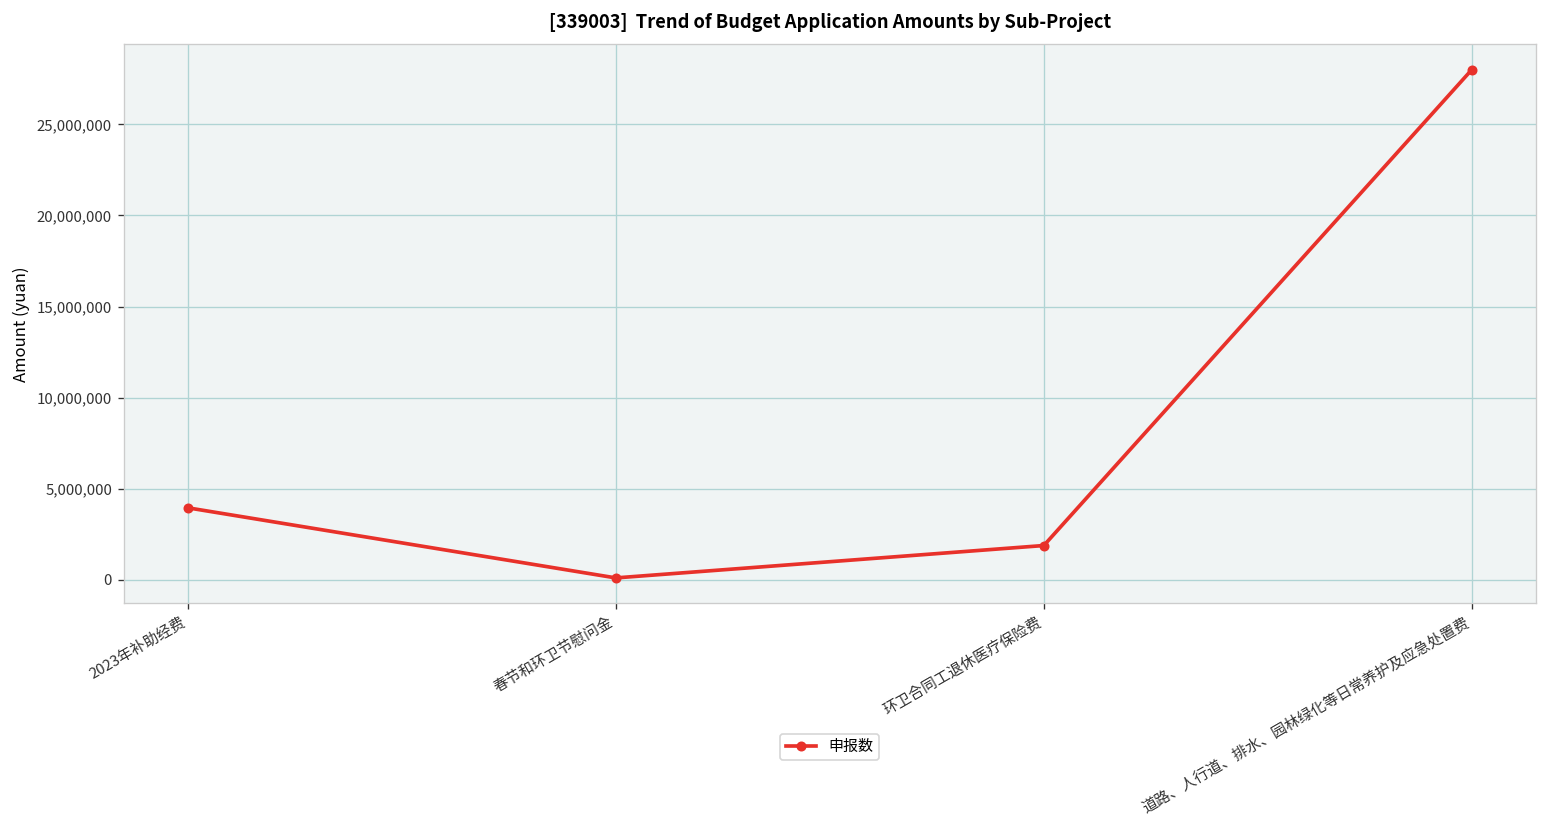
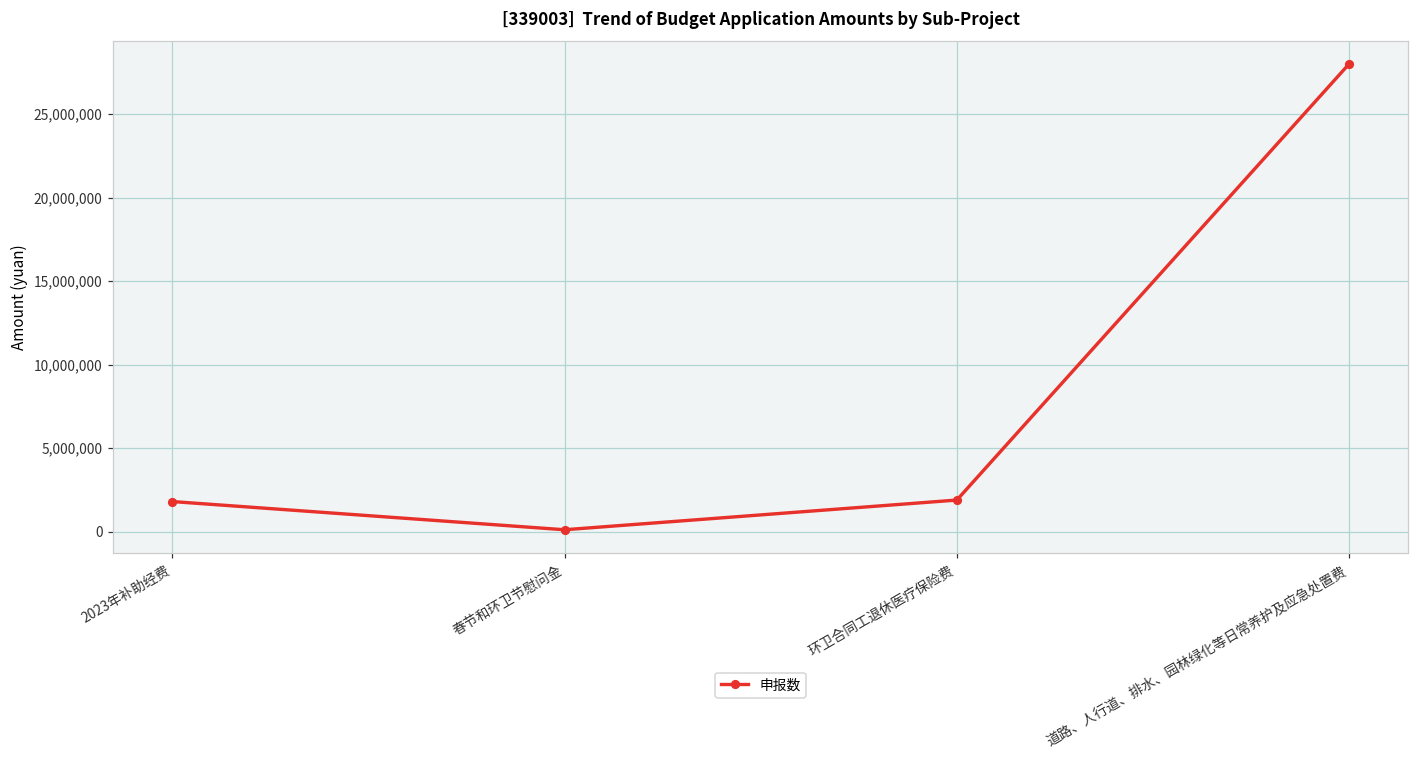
  {
-   "2023年补助经费": "4,000,000",
+   "2023年补助经费": "1,800,000",
    "春节和环卫节慰问金": "100,000",
    "环卫合同工退休医疗保险费": "1,900,000",
    "道路、人行道、排水、园林绿化等日常养护及应急处置费": "28,000,000"
  }
